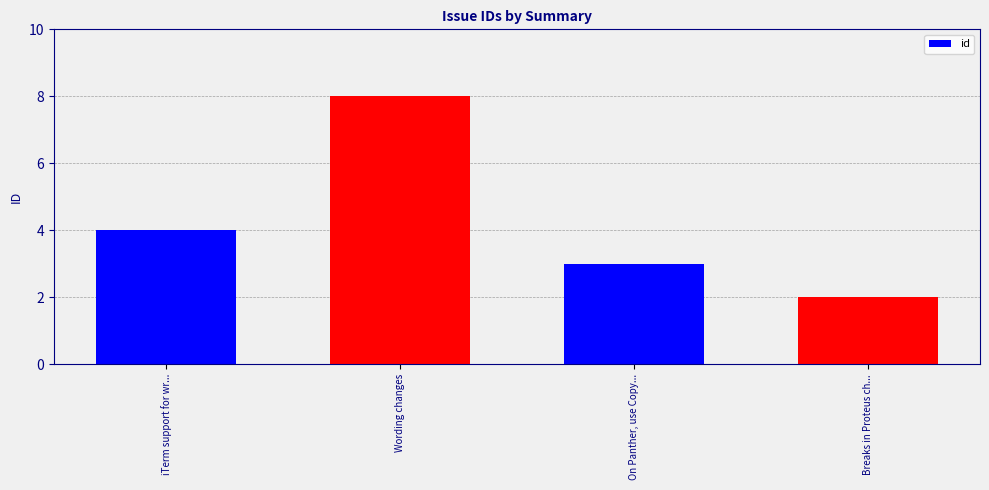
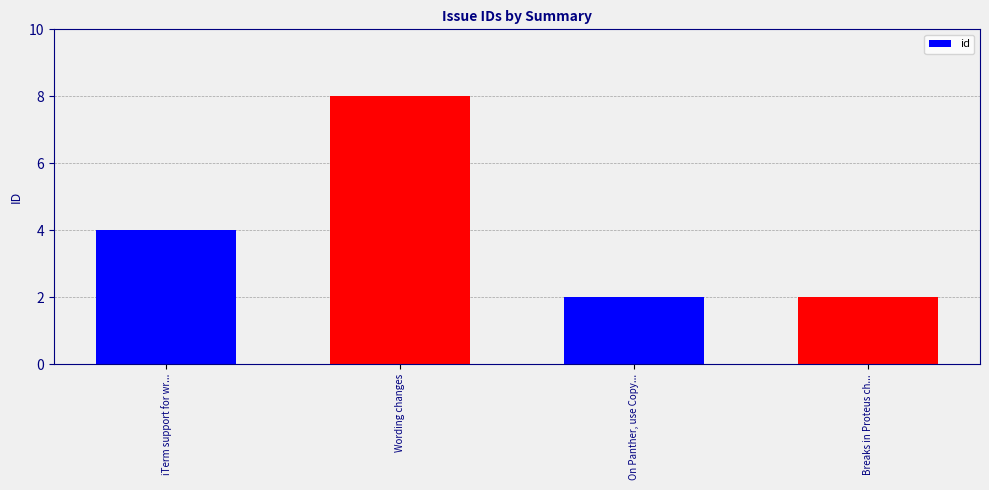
  {
    "iTerm support for wr...": 4,
    "Wording changes": 8,
-   "On Panther, use Copy...": 3,
+   "On Panther, use Copy...": 2,
    "Breaks in Proteus ch...": 2
  }
